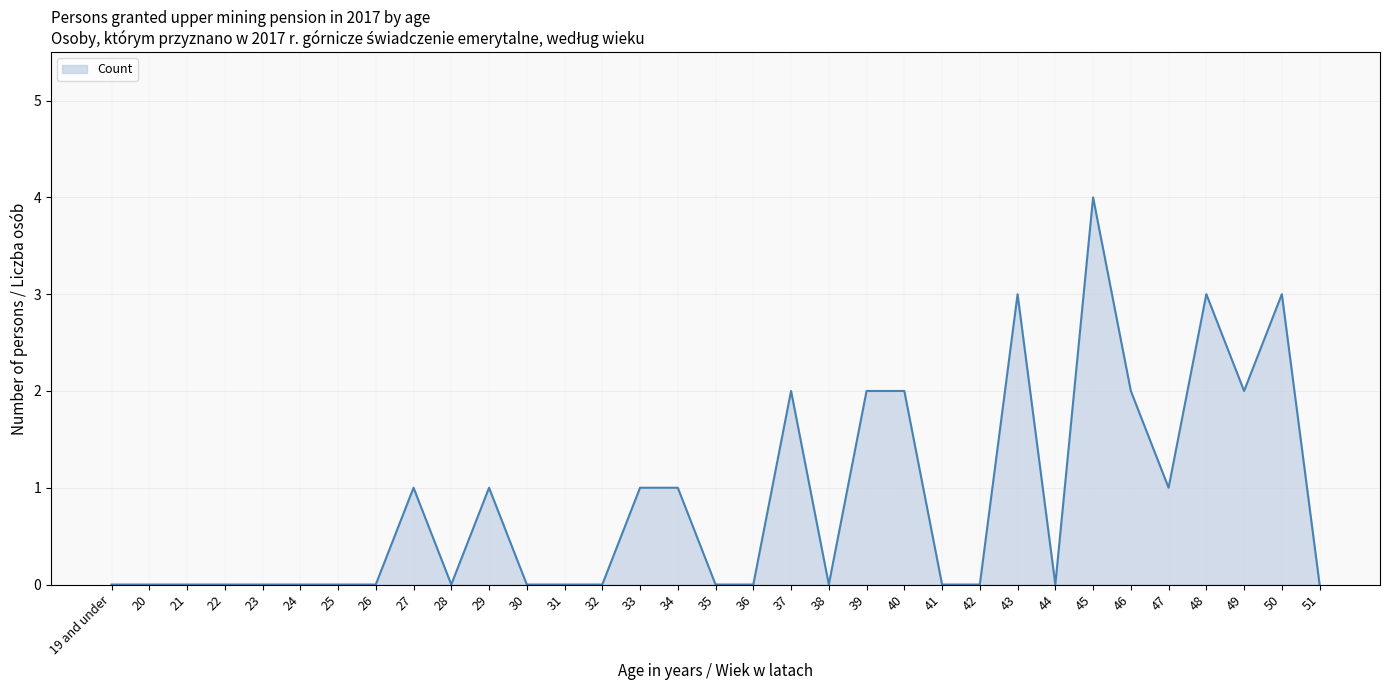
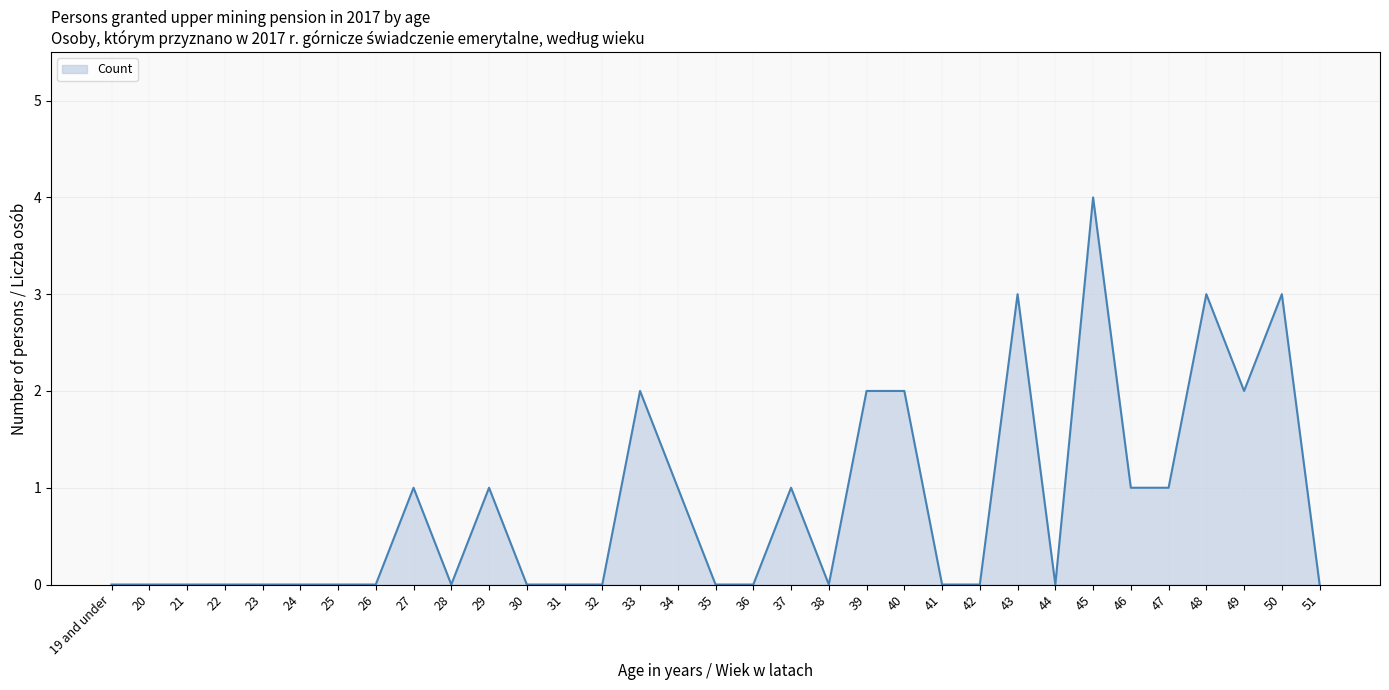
  {
    "19 and under": 0,
    "20": 0,
    "21": 0,
    "22": 0,
    "23": 0,
    "24": 0,
    "25": 0,
    "26": 0,
    "27": 1,
    "28": 0,
    "29": 1,
    "30": 0,
    "31": 0,
    "32": 0,
-   "33": 1,
+   "33": 2,
    "34": 1,
    "35": 0,
    "36": 0,
-   "37": 2,
+   "37": 1,
    "38": 0,
    "39": 2,
    "40": 2,
    "41": 0,
    "42": 0,
    "43": 3,
    "44": 0,
    "45": 4,
-   "46": 2,
+   "46": 1,
    "47": 1,
    "48": 3,
    "49": 2,
    "50": 3,
    "51": 0
  }
